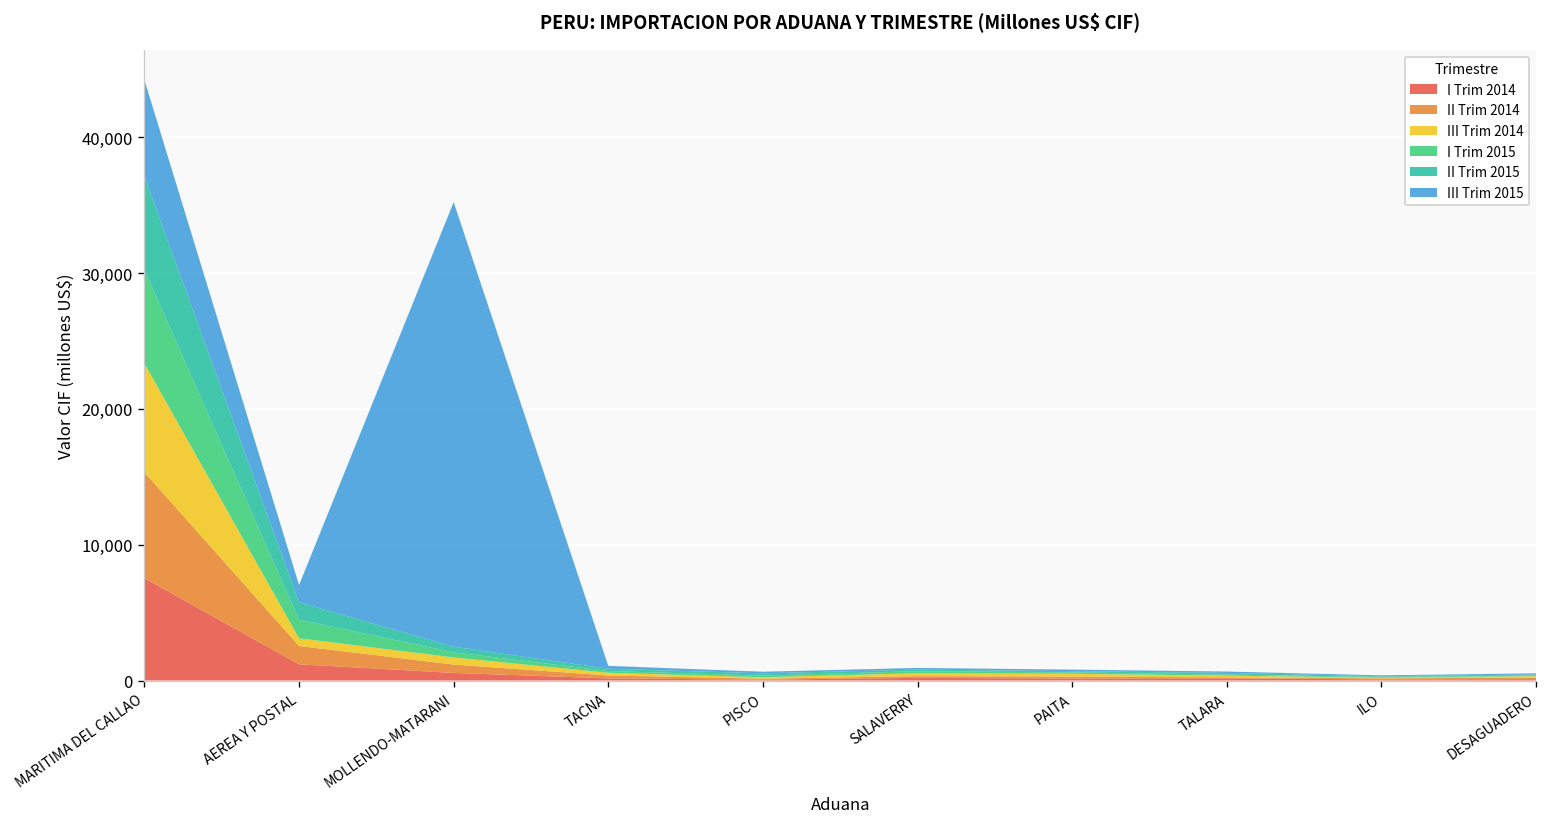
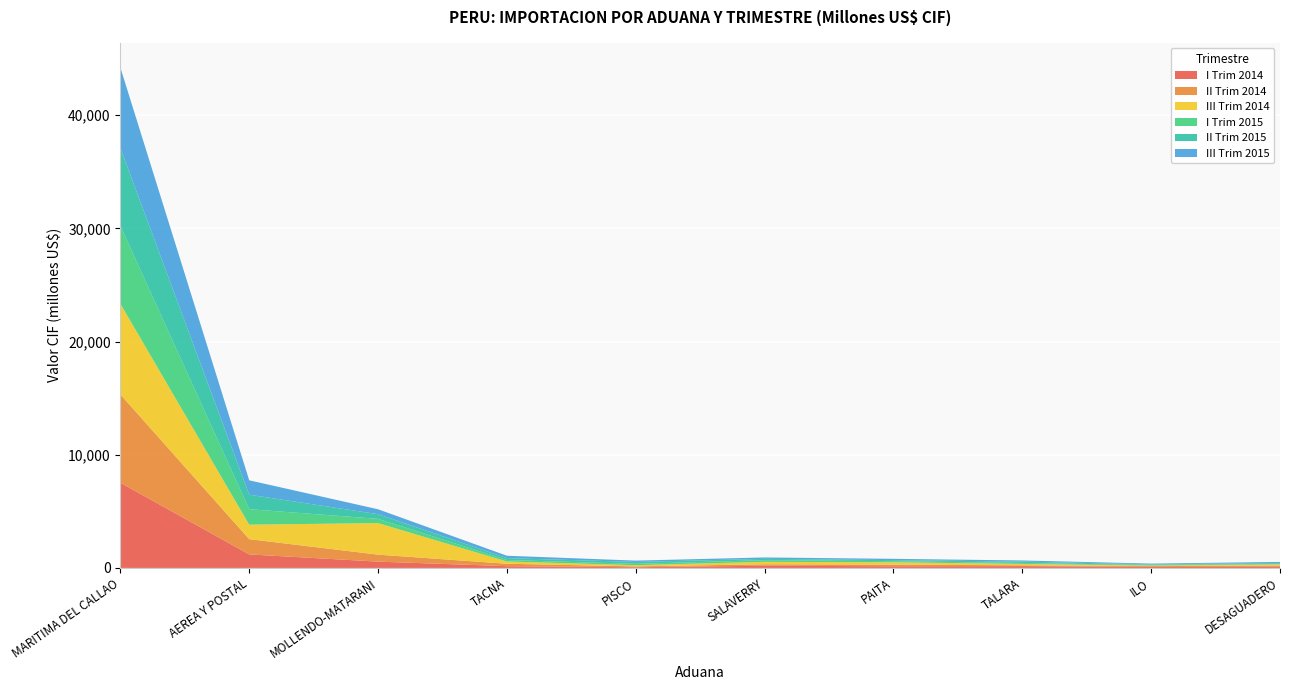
  {
    "III Trim 2014": {
      "MARITIMA DEL CALLAO": "8,000",
-     "AEREA Y POSTAL": "600",
-     "MOLLENDO-MATARANI": "500"
+     "AEREA Y POSTAL": "1,300",
+     "MOLLENDO-MATARANI": "2,800"
    },
    "III Trim 2015": {
      "MARITIMA DEL CALLAO": "7,100",
      "AEREA Y POSTAL": "1,300",
-     "MOLLENDO-MATARANI": "32,700"
+     "MOLLENDO-MATARANI": "400"
    }
  }
